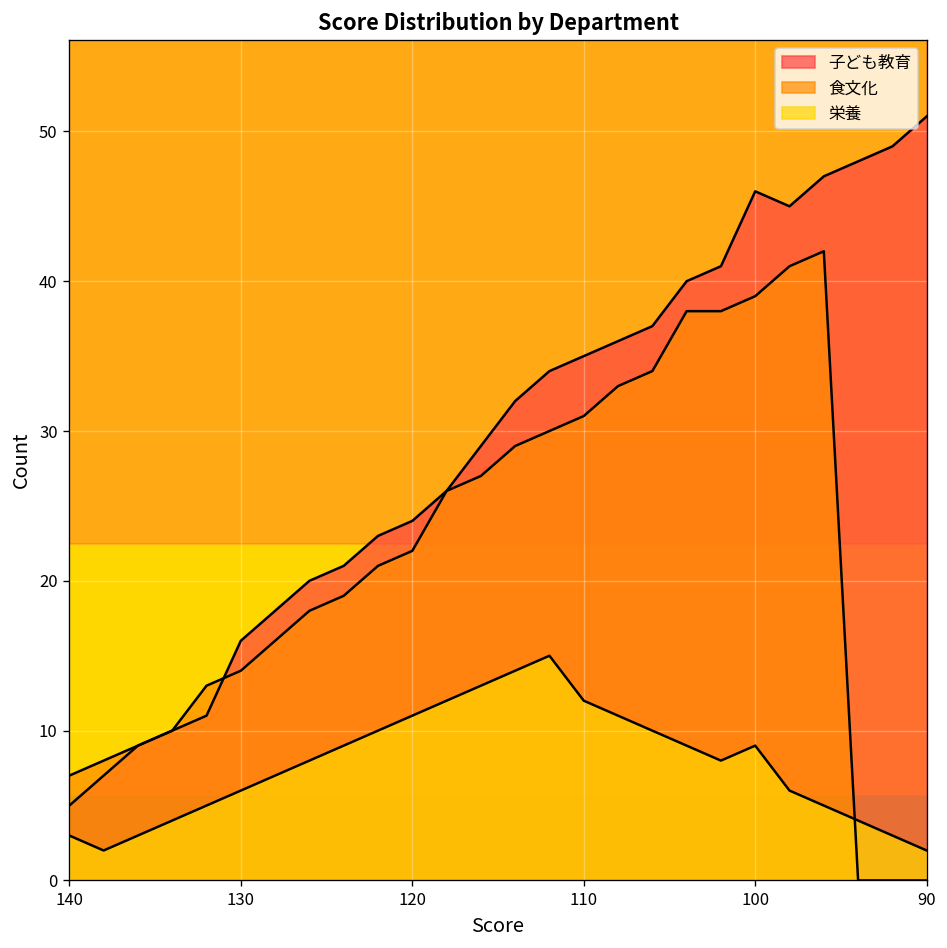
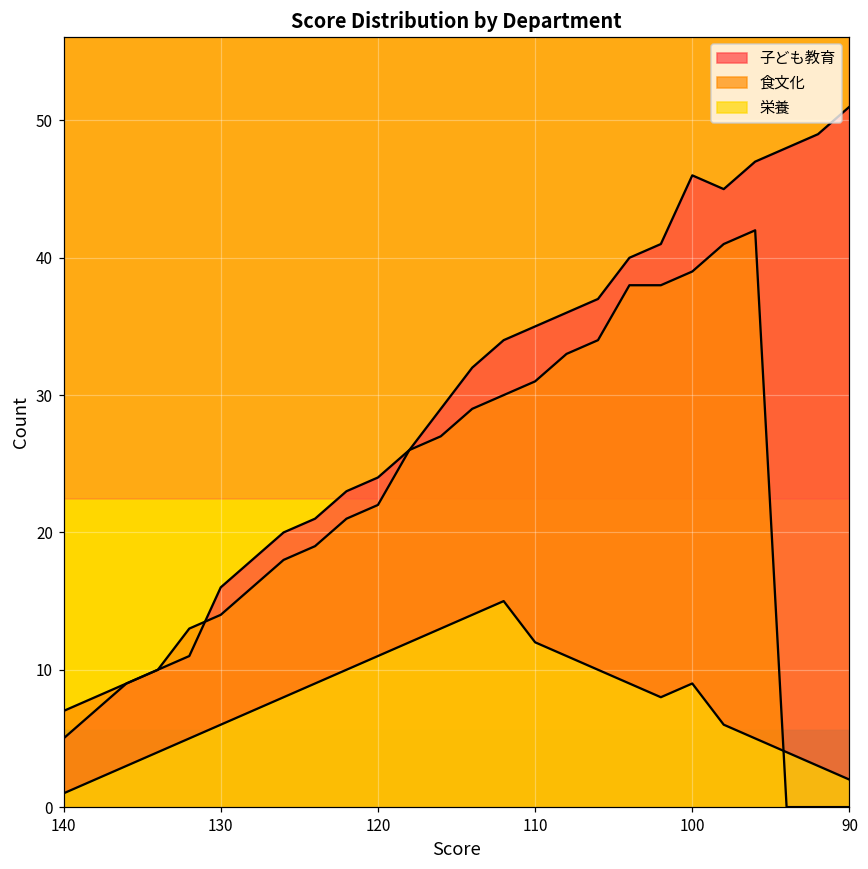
  {
    "子ども教育": {
      "140": 5,
      "130": 16,
      "120": 24,
      "110": 35,
      "100": 46,
      "90": 51
    },
    "食文化": {
      "140": 7,
      "130": 14,
      "120": 22,
      "110": 31,
      "100": 39,
      "90": 0
    },
    "栄養": {
-     "140": 3,
+     "140": 1,
      "130": 6,
      "120": 11,
      "110": 12,
      "100": 9,
      "90": 2
    }
  }
